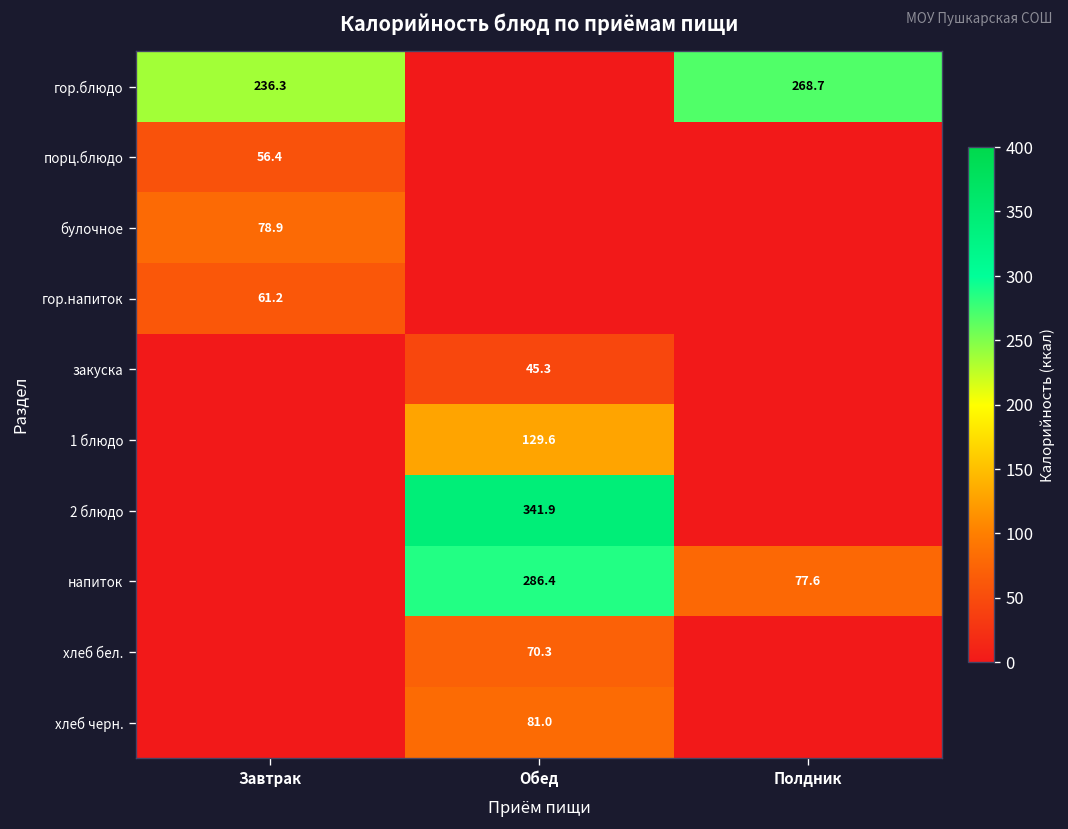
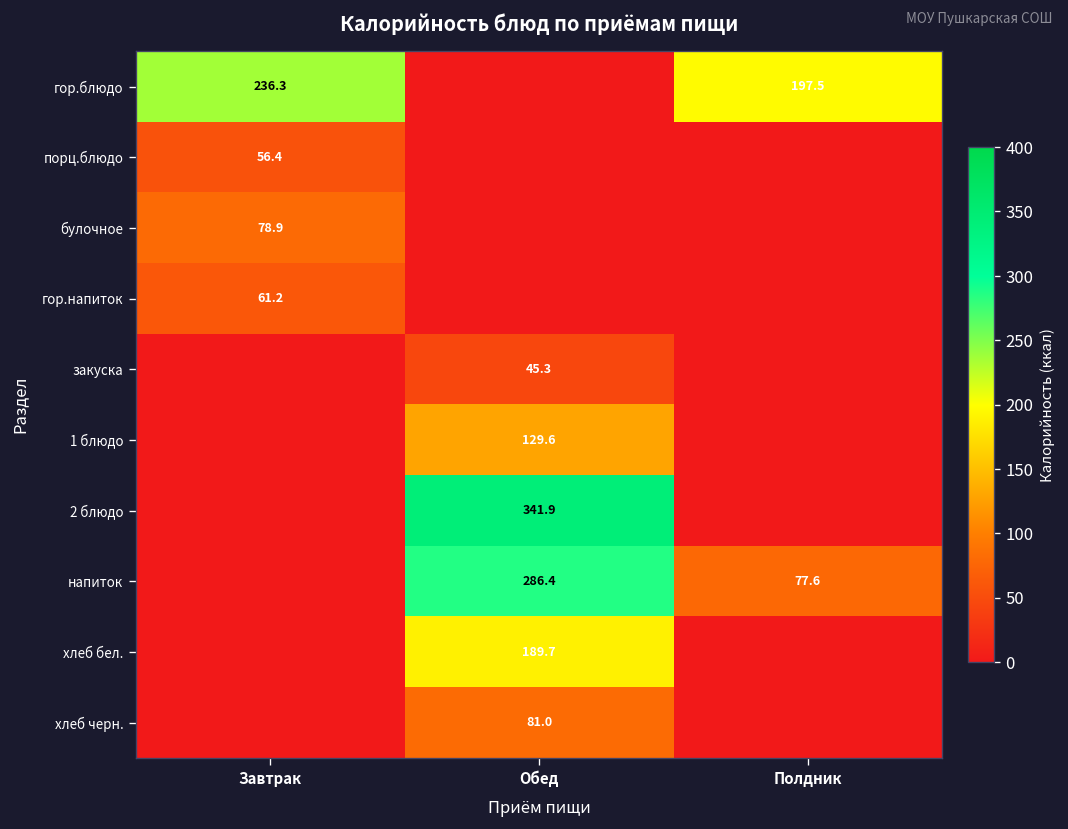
  {
    "гор.блюдо": {
      "Завтрак": 236.3,
-     "Полдник": 268.7
+     "Полдник": 197.5
    },
    "порц.блюдо": {
      "Завтрак": 56.4
    },
    "булочное": {
      "Завтрак": 78.9
    },
    "гор.напиток": {
      "Завтрак": 61.2
    },
    "закуска": {
      "Обед": 45.3
    },
    "1 блюдо": {
      "Обед": 129.6
    },
    "2 блюдо": {
      "Обед": 341.9
    },
    "напиток": {
      "Обед": 286.4,
      "Полдник": 77.6
    },
    "хлеб бел.": {
-     "Обед": 70.3
+     "Обед": 189.7
    },
    "хлеб черн.": {
      "Обед": 81.0
    }
  }
